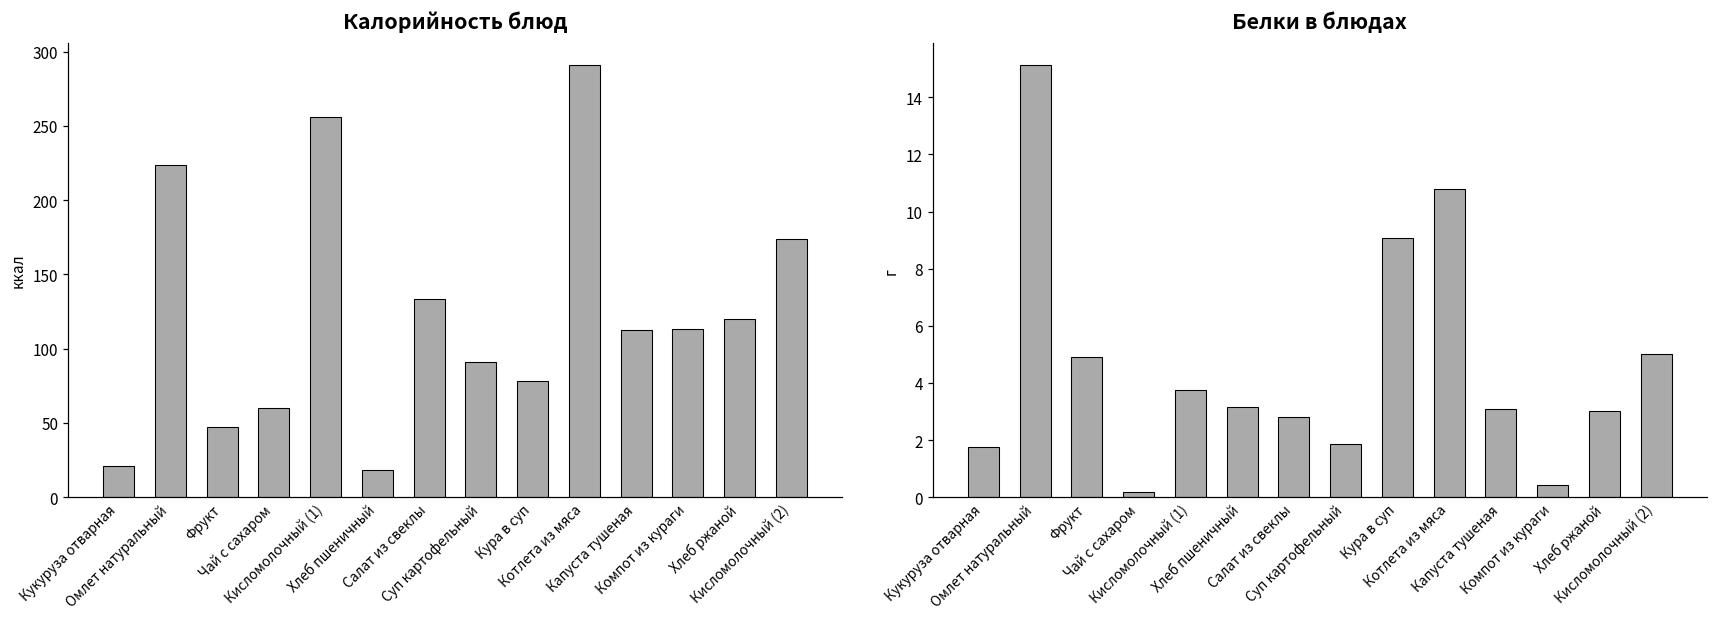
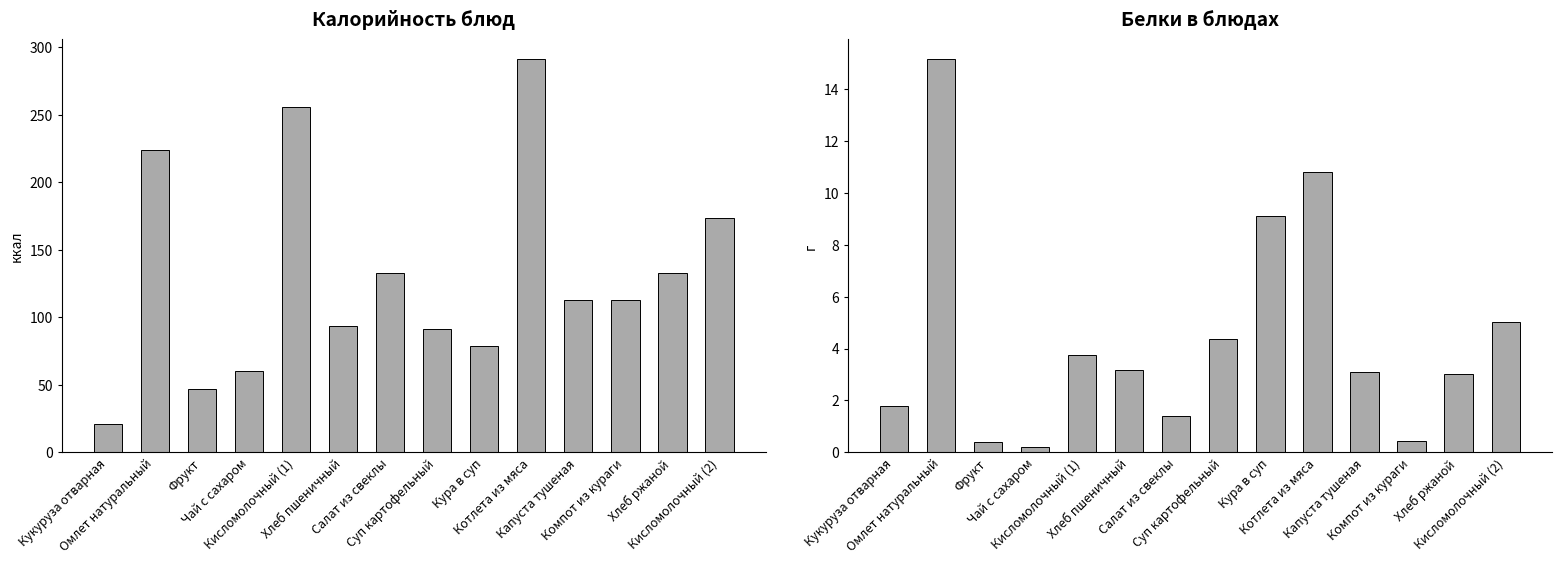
  {
    "Калорийность блюд": {
      "Кукуруза отварная": 21,
      "Омлет натуральный": 224,
      "Фрукт": 47,
      "Чай с сахаром": 60,
      "Кисломолочный (1)": 256,
-     "Хлеб пшеничный": 18,
+     "Хлеб пшеничный": 94,
      "Салат из свеклы": 133,
      "Суп картофельный": 91,
      "Кура в суп": 79,
      "Котлета из мяса": 291,
      "Капуста тушеная": 113,
      "Компот из кураги": 113,
-     "Хлеб ржаной": 120,
+     "Хлеб ржаной": 133,
      "Кисломолочный (2)": 174
    },
    "Белки в блюдах": {
      "Кукуруза отварная": 1.8,
      "Омлет натуральный": 15.1,
-     "Фрукт": 4.9,
+     "Фрукт": 0.4,
      "Чай с сахаром": 0.2,
      "Кисломолочный (1)": 3.8,
      "Хлеб пшеничный": 3.2,
-     "Салат из свеклы": 2.8,
-     "Суп картофельный": 1.9,
+     "Салат из свеклы": 1.4,
+     "Суп картофельный": 4.4,
      "Кура в суп": 9.1,
      "Котлета из мяса": 10.8,
      "Капуста тушеная": 3.1,
      "Компот из кураги": 0.4,
      "Хлеб ржаной": 3.0,
      "Кисломолочный (2)": 5.0
    }
  }
